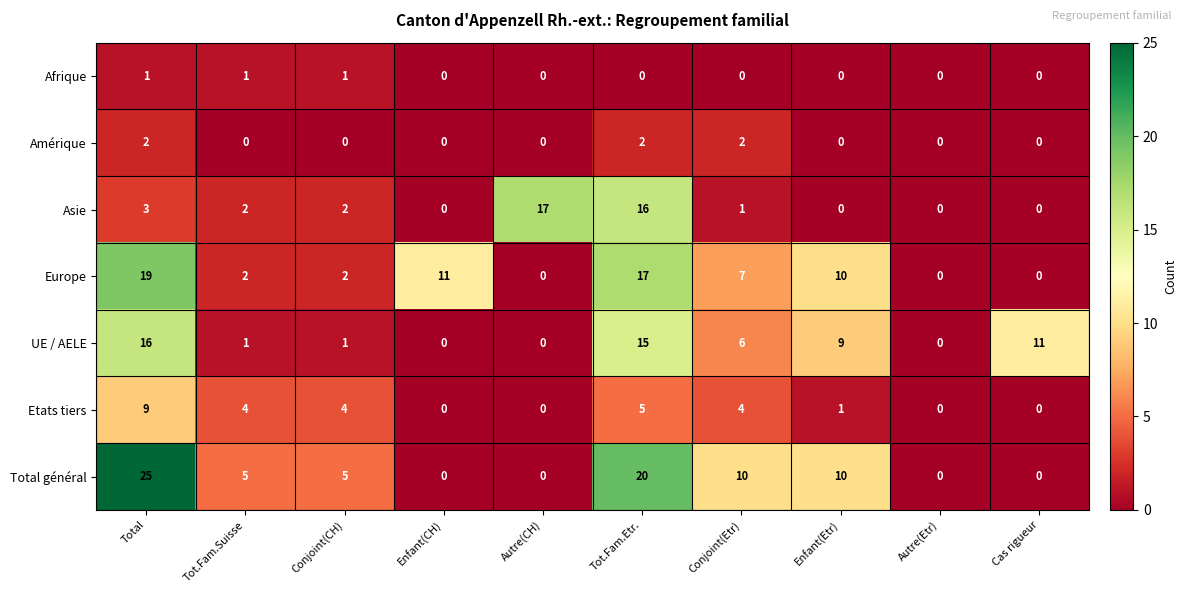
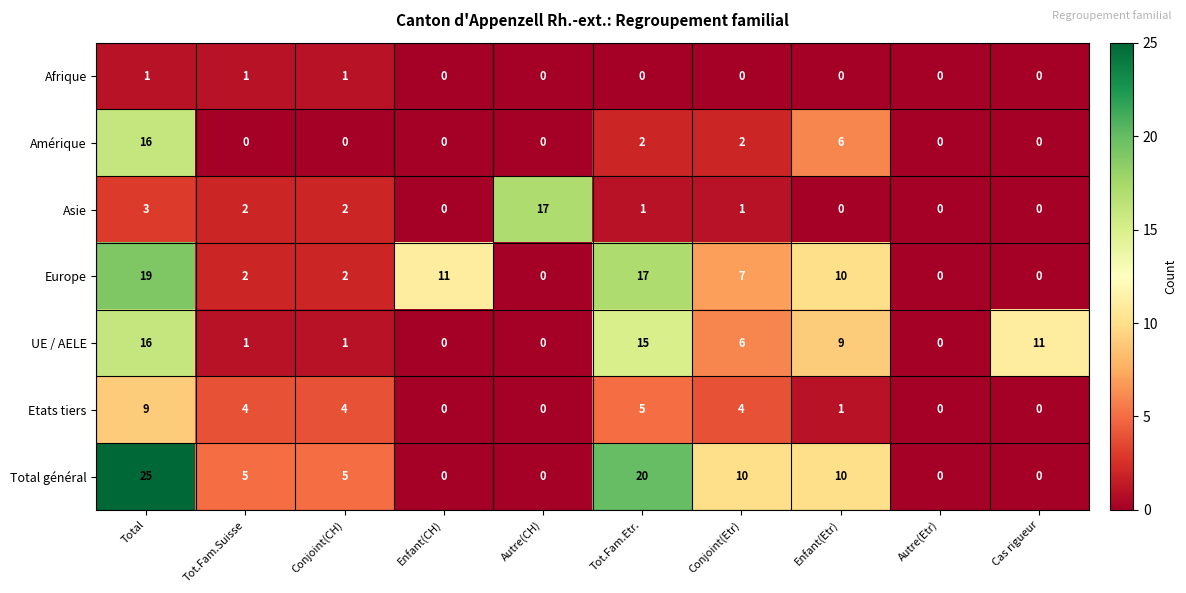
  {
    "Afrique": {
      "Total": 1,
      "Tot.Fam.Suisse": 1,
      "Conjoint(CH)": 1,
      "Enfant(CH)": 0,
      "Autre(CH)": 0,
      "Tot.Fam.Etr.": 0,
      "Conjoint(Etr)": 0,
      "Enfant(Etr)": 0,
      "Autre(Etr)": 0,
      "Cas rigueur": 0
    },
    "Amérique": {
-     "Total": 2,
+     "Total": 16,
      "Tot.Fam.Suisse": 0,
      "Conjoint(CH)": 0,
      "Enfant(CH)": 0,
      "Autre(CH)": 0,
      "Tot.Fam.Etr.": 2,
      "Conjoint(Etr)": 2,
-     "Enfant(Etr)": 0,
+     "Enfant(Etr)": 6,
      "Autre(Etr)": 0,
      "Cas rigueur": 0
    },
    "Asie": {
      "Total": 3,
      "Tot.Fam.Suisse": 2,
      "Conjoint(CH)": 2,
      "Enfant(CH)": 0,
      "Autre(CH)": 17,
-     "Tot.Fam.Etr.": 16,
+     "Tot.Fam.Etr.": 1,
      "Conjoint(Etr)": 1,
      "Enfant(Etr)": 0,
      "Autre(Etr)": 0,
      "Cas rigueur": 0
    },
    "Europe": {
      "Total": 19,
      "Tot.Fam.Suisse": 2,
      "Conjoint(CH)": 2,
      "Enfant(CH)": 11,
      "Autre(CH)": 0,
      "Tot.Fam.Etr.": 17,
      "Conjoint(Etr)": 7,
      "Enfant(Etr)": 10,
      "Autre(Etr)": 0,
      "Cas rigueur": 0
    },
    "UE / AELE": {
      "Total": 16,
      "Tot.Fam.Suisse": 1,
      "Conjoint(CH)": 1,
      "Enfant(CH)": 0,
      "Autre(CH)": 0,
      "Tot.Fam.Etr.": 15,
      "Conjoint(Etr)": 6,
      "Enfant(Etr)": 9,
      "Autre(Etr)": 0,
      "Cas rigueur": 11
    },
    "Etats tiers": {
      "Total": 9,
      "Tot.Fam.Suisse": 4,
      "Conjoint(CH)": 4,
      "Enfant(CH)": 0,
      "Autre(CH)": 0,
      "Tot.Fam.Etr.": 5,
      "Conjoint(Etr)": 4,
      "Enfant(Etr)": 1,
      "Autre(Etr)": 0,
      "Cas rigueur": 0
    },
    "Total général": {
      "Total": 25,
      "Tot.Fam.Suisse": 5,
      "Conjoint(CH)": 5,
      "Enfant(CH)": 0,
      "Autre(CH)": 0,
      "Tot.Fam.Etr.": 20,
      "Conjoint(Etr)": 10,
      "Enfant(Etr)": 10,
      "Autre(Etr)": 0,
      "Cas rigueur": 0
    }
  }
